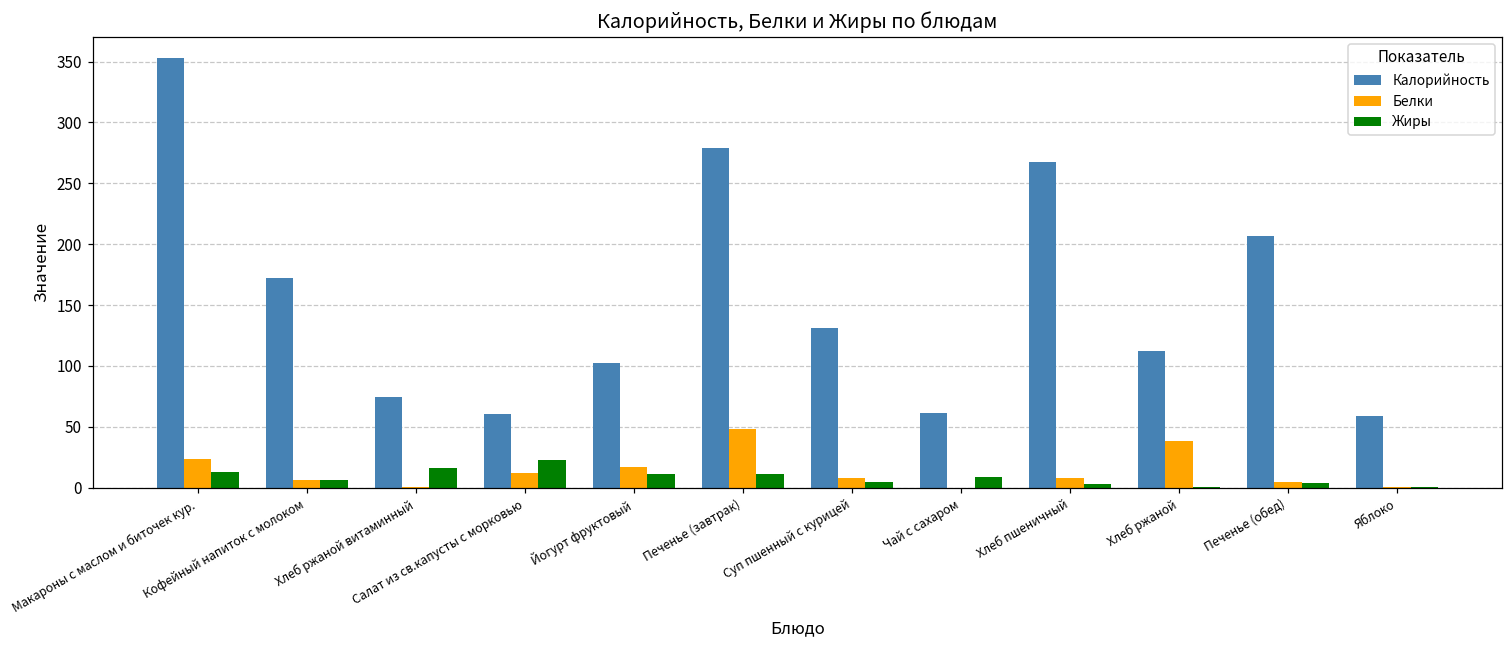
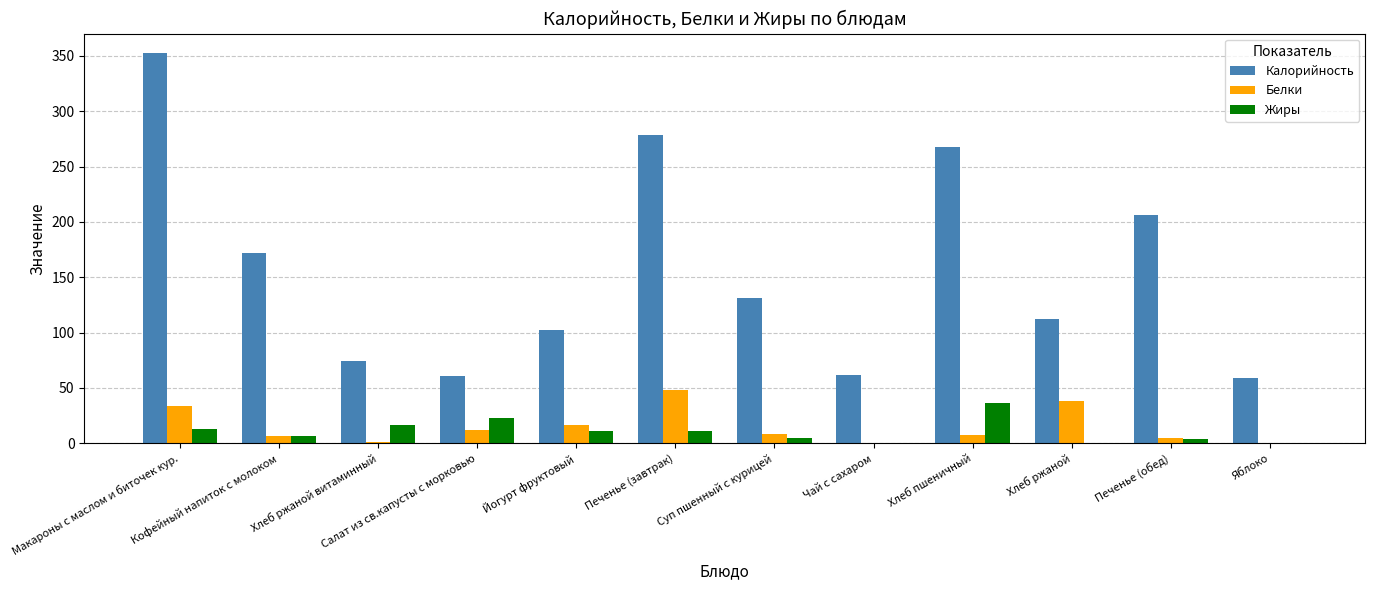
  {
    "Калорийность": {
      "Макароны с маслом и биточек кур.": 353,
      "Кофейный напиток с молоком": 172,
      "Хлеб ржаной витаминный": 74,
      "Салат из св.капусты с морковью": 61,
      "Йогурт фруктовый": 102,
      "Печенье (завтрак)": 279,
      "Суп пшенный с курицей": 131,
      "Чай с сахаром": 62,
      "Хлеб пшеничный": 268,
      "Хлеб ржаной": 112,
      "Печенье (обед)": 206,
      "Яблоко": 59
    },
    "Белки": {
-     "Макароны с маслом и биточек кур.": 23,
+     "Макароны с маслом и биточек кур.": 34,
      "Кофейный напиток с молоком": 6,
      "Салат из св.капусты с морковью": 12,
      "Йогурт фруктовый": 17,
      "Печенье (завтрак)": 48,
      "Суп пшенный с курицей": 8,
      "Хлеб пшеничный": 8,
      "Хлеб ржаной": 38,
      "Печенье (обед)": 5
    },
    "Жиры": {
      "Макароны с маслом и биточек кур.": 13,
      "Кофейный напиток с молоком": 6,
      "Хлеб ржаной витаминный": 16,
      "Салат из св.капусты с морковью": 23,
      "Йогурт фруктовый": 11,
      "Печенье (завтрак)": 11,
      "Суп пшенный с курицей": 4,
-     "Чай с сахаром": 9,
-     "Хлеб пшеничный": 3,
+     "Чай с сахаром": 0,
+     "Хлеб пшеничный": 37,
      "Печенье (обед)": 4
    }
  }
